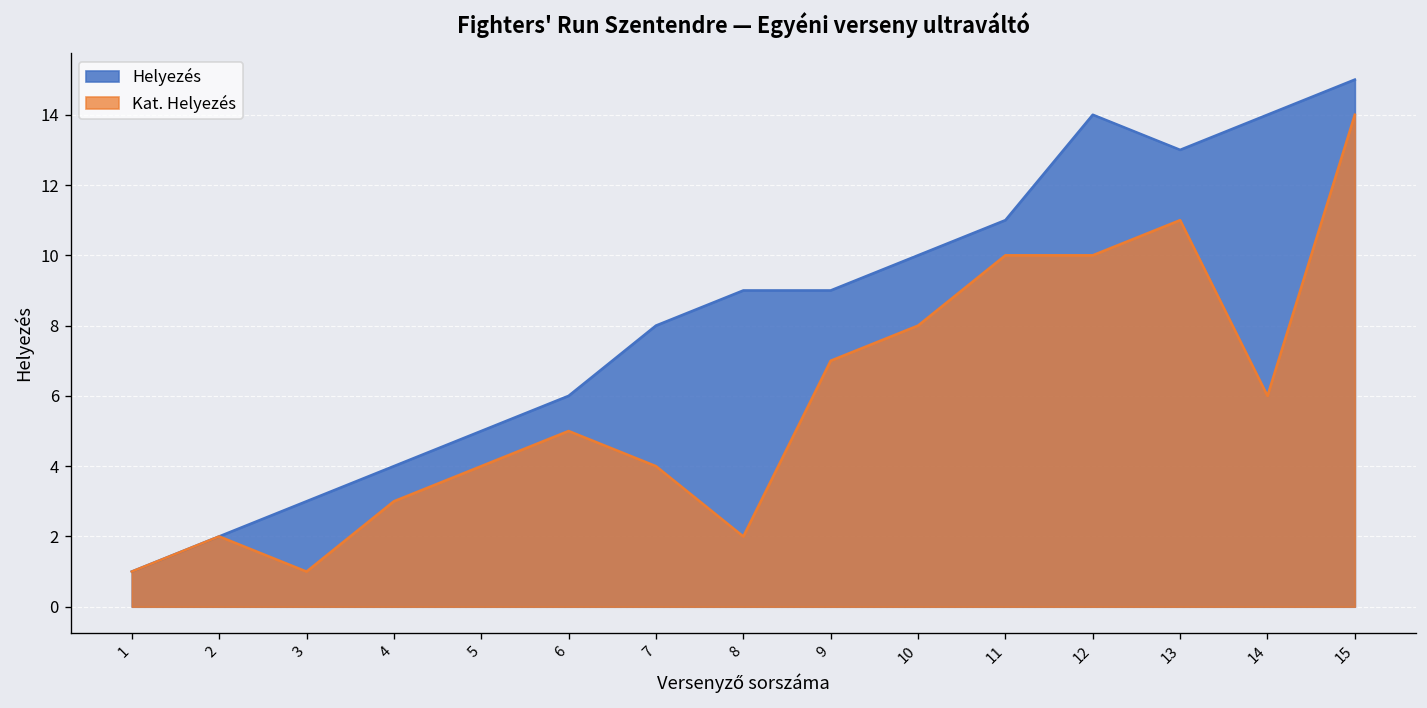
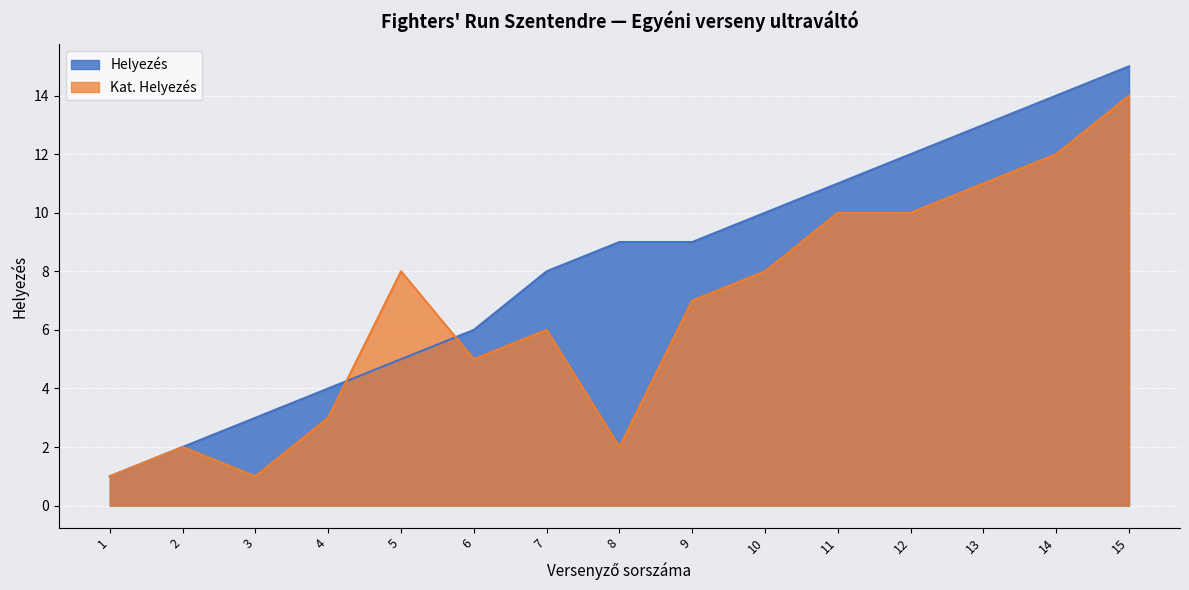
  {
    "Helyezés": {
      "3": 3,
      "4": 4,
      "5": 5,
      "6": 6,
      "7": 8,
      "8": 9,
      "9": 9,
      "10": 10,
      "11": 11,
-     "12": 14,
+     "12": 12,
      "13": 13,
      "14": 14,
      "15": 15
    },
    "Kat. Helyezés": {
      "3": 1,
      "4": 3,
-     "5": 4,
+     "5": 8,
      "6": 5,
-     "7": 4,
+     "7": 6,
      "8": 2,
      "9": 7,
      "10": 8,
      "11": 10,
      "12": 10,
      "13": 11,
-     "14": 6,
+     "14": 12,
      "15": 14
    }
  }
